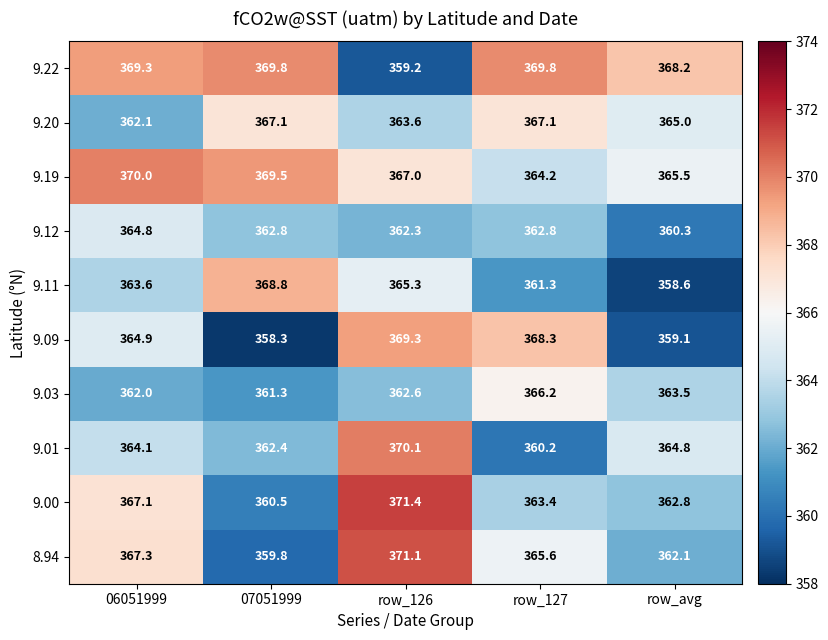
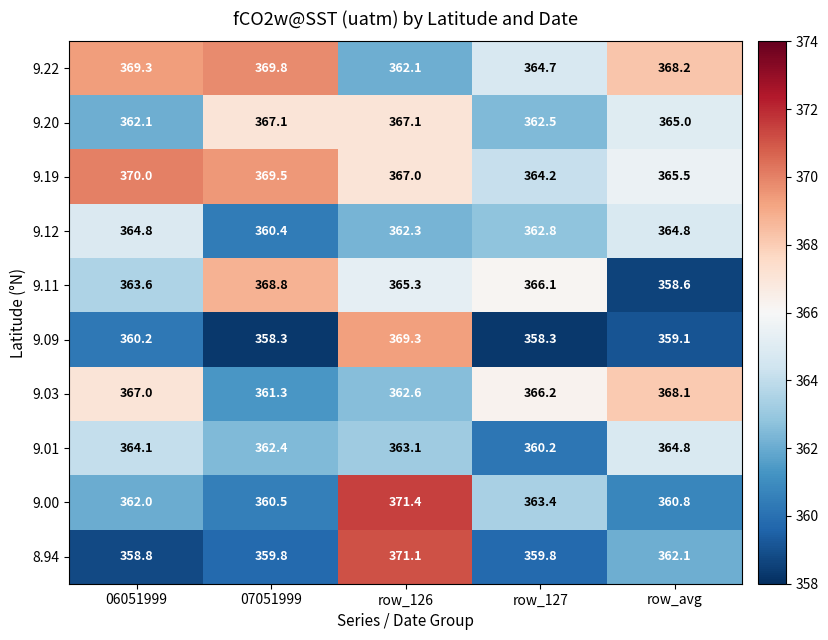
  {
    "9.22": {
      "06051999": 369.3,
      "07051999": 369.8,
-     "row_126": 359.2,
-     "row_127": 369.8,
+     "row_126": 362.1,
+     "row_127": 364.7,
      "row_avg": 368.2
    },
    "9.20": {
      "06051999": 362.1,
      "07051999": 367.1,
-     "row_126": 363.6,
-     "row_127": 367.1,
+     "row_126": 367.1,
+     "row_127": 362.5,
      "row_avg": 365.0
    },
    "9.19": {
      "06051999": 370.0,
      "07051999": 369.5,
      "row_126": 367.0,
      "row_127": 364.2,
      "row_avg": 365.5
    },
    "9.12": {
      "06051999": 364.8,
-     "07051999": 362.8,
+     "07051999": 360.4,
      "row_126": 362.3,
      "row_127": 362.8,
-     "row_avg": 360.3
+     "row_avg": 364.8
    },
    "9.11": {
      "06051999": 363.6,
      "07051999": 368.8,
      "row_126": 365.3,
-     "row_127": 361.3,
+     "row_127": 366.1,
      "row_avg": 358.6
    },
    "9.09": {
-     "06051999": 364.9,
+     "06051999": 360.2,
      "07051999": 358.3,
      "row_126": 369.3,
-     "row_127": 368.3,
+     "row_127": 358.3,
      "row_avg": 359.1
    },
    "9.03": {
-     "06051999": 362.0,
+     "06051999": 367.0,
      "07051999": 361.3,
      "row_126": 362.6,
      "row_127": 366.2,
-     "row_avg": 363.5
+     "row_avg": 368.1
    },
    "9.01": {
      "06051999": 364.1,
      "07051999": 362.4,
-     "row_126": 370.1,
+     "row_126": 363.1,
      "row_127": 360.2,
      "row_avg": 364.8
    },
    "9.00": {
-     "06051999": 367.1,
+     "06051999": 362.0,
      "07051999": 360.5,
      "row_126": 371.4,
      "row_127": 363.4,
-     "row_avg": 362.8
+     "row_avg": 360.8
    },
    "8.94": {
-     "06051999": 367.3,
+     "06051999": 358.8,
      "07051999": 359.8,
      "row_126": 371.1,
-     "row_127": 365.6,
+     "row_127": 359.8,
      "row_avg": 362.1
    }
  }
